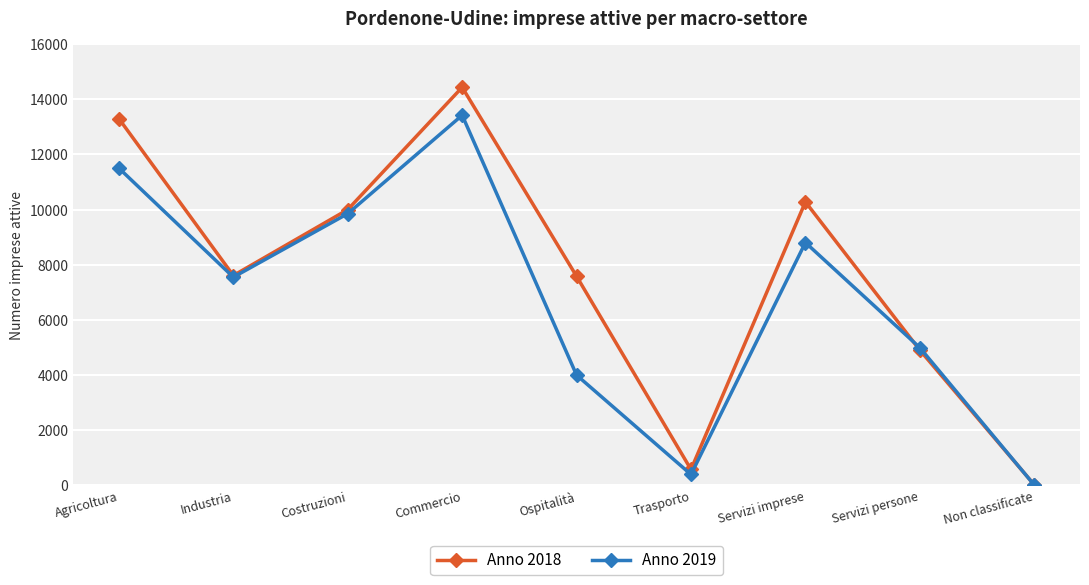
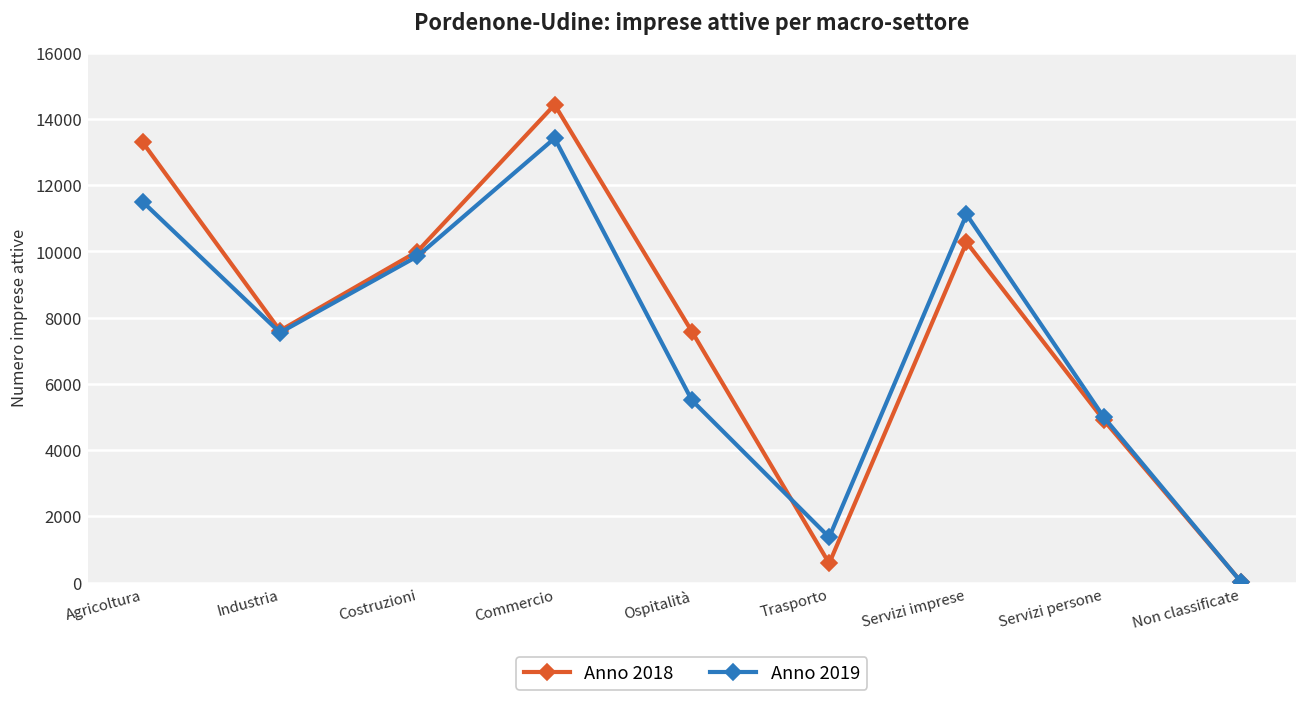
  {
    "Anno 2018": {
      "Agricoltura": 13300,
      "Costruzioni": 10000,
      "Commercio": 14400,
      "Ospitalità": 7600,
      "Trasporto": 600,
      "Servizi imprese": 10300
    },
    "Anno 2019": {
      "Agricoltura": 11500,
      "Costruzioni": 9900,
      "Commercio": 13400,
-     "Ospitalità": 4000,
-     "Trasporto": 400,
-     "Servizi imprese": 8800
+     "Ospitalità": 5500,
+     "Trasporto": 1400,
+     "Servizi imprese": 11100
    }
  }
